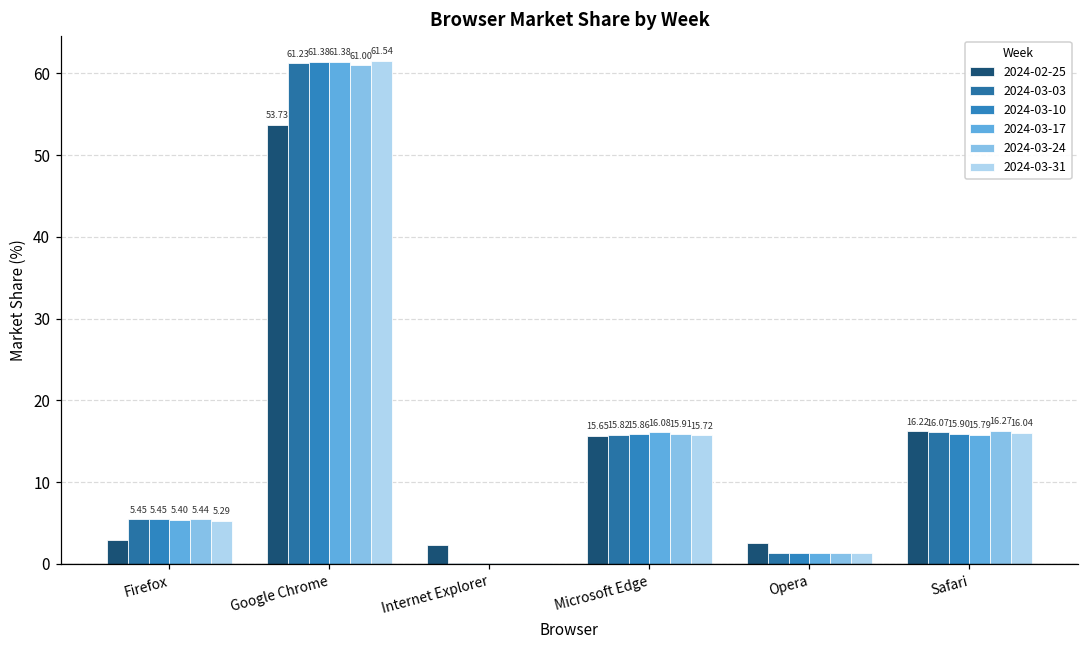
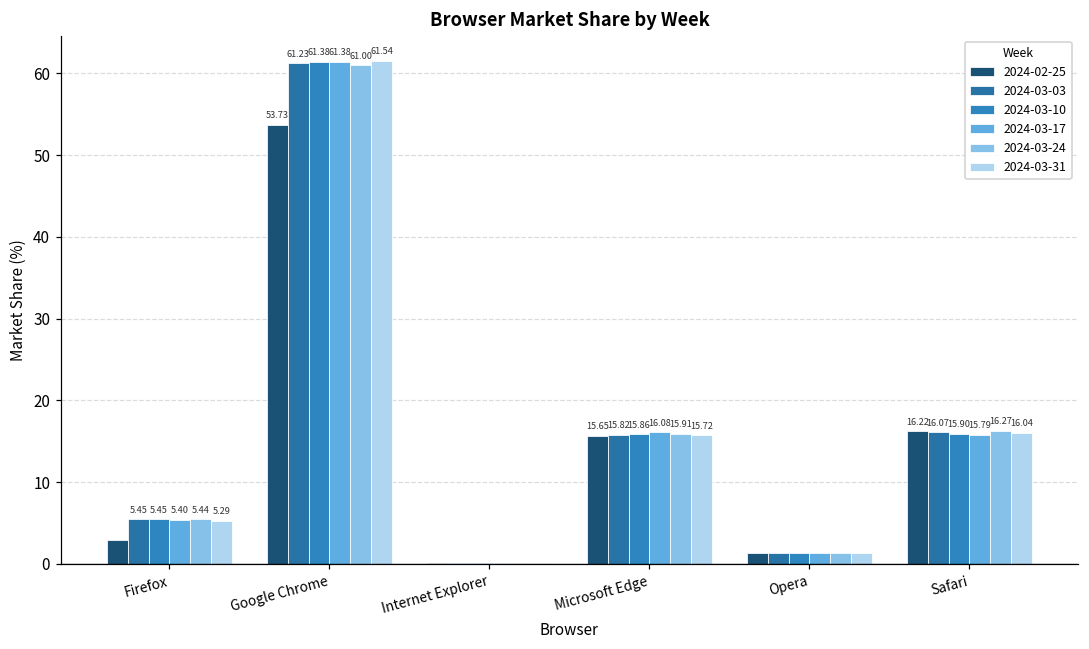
  {
    "2024-02-25": {
      "Firefox": 3,
-     "Internet Explorer": 2,
-     "Opera": 3
+     "Internet Explorer": 0,
+     "Opera": 1
    }
  }
